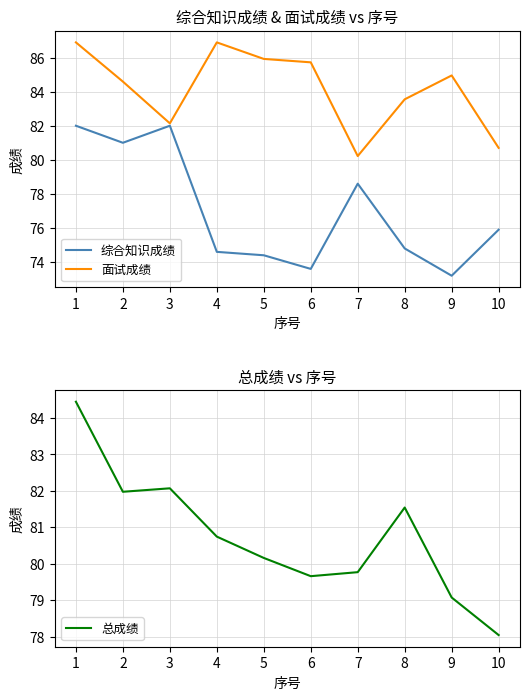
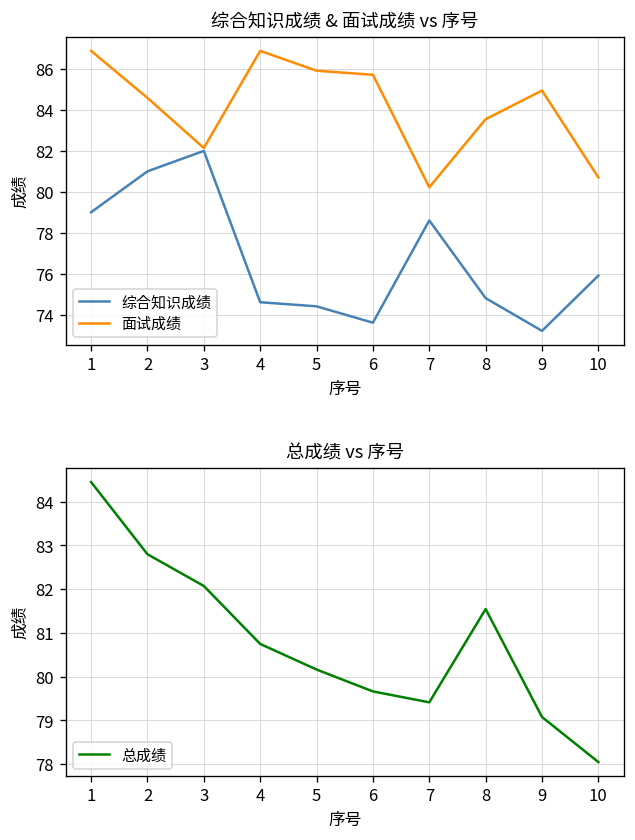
  {
    "综合知识成绩 & 面试成绩 vs 序号": {
      "综合知识成绩": {
-       "1": 82,
+       "1": 79,
        "2": 81,
        "4": 74.6,
        "5": 74.4,
        "6": 73.6,
        "7": 78.6,
        "8": 74.8,
        "9": 73.2,
        "10": 76
      },
      "面试成绩": {
        "1": 87,
        "2": 84.6,
        "4": 87,
        "5": 86,
        "6": 85.7,
        "7": 80.2,
        "8": 83.6,
        "9": 85,
        "10": 80.7
      }
    },
    "总成绩 vs 序号": {
      "1": 84.4,
-     "2": 82.0,
+     "2": 82.8,
      "3": 82.1,
      "4": 80.7,
      "5": 80.2,
      "6": 79.7,
-     "7": 79.8,
+     "7": 79.4,
      "8": 81.5,
      "9": 79.1,
      "10": 78.0
    }
  }
